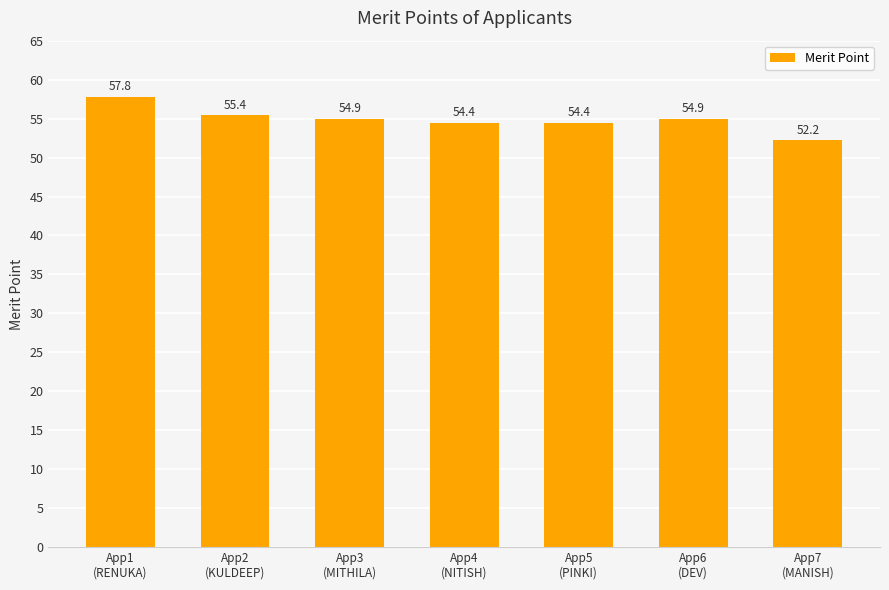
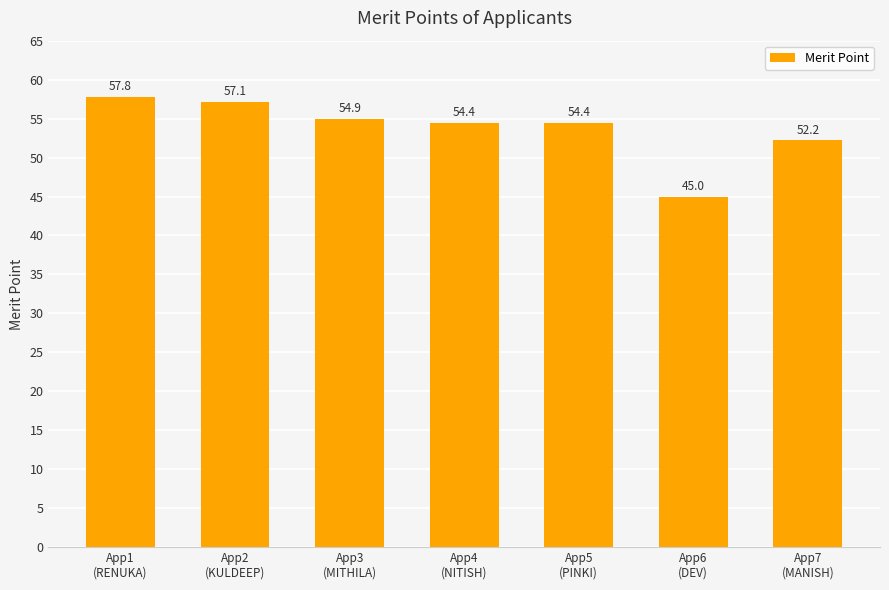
  {
    "App1 (RENUKA)": 57.8,
-   "App2 (KULDEEP)": 55.4,
+   "App2 (KULDEEP)": 57.1,
    "App3 (MITHILA)": 54.9,
    "App4 (NITISH)": 54.4,
    "App5 (PINKI)": 54.4,
-   "App6 (DEV)": 54.9,
+   "App6 (DEV)": 45.0,
    "App7 (MANISH)": 52.2
  }
